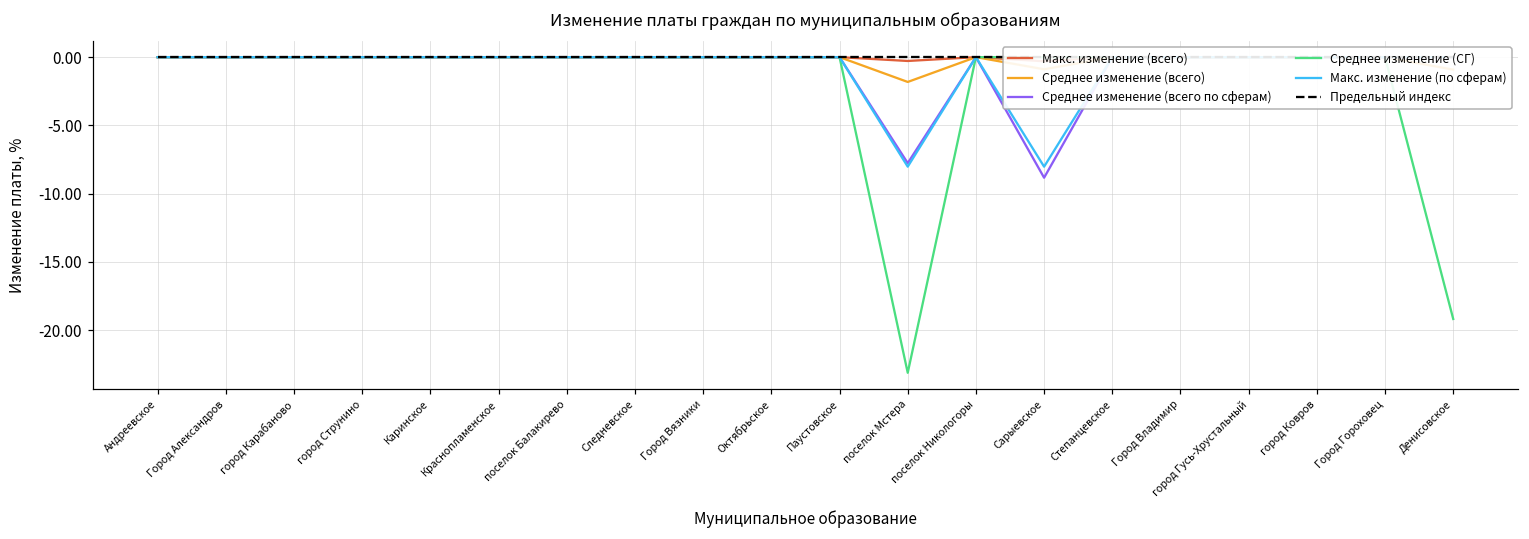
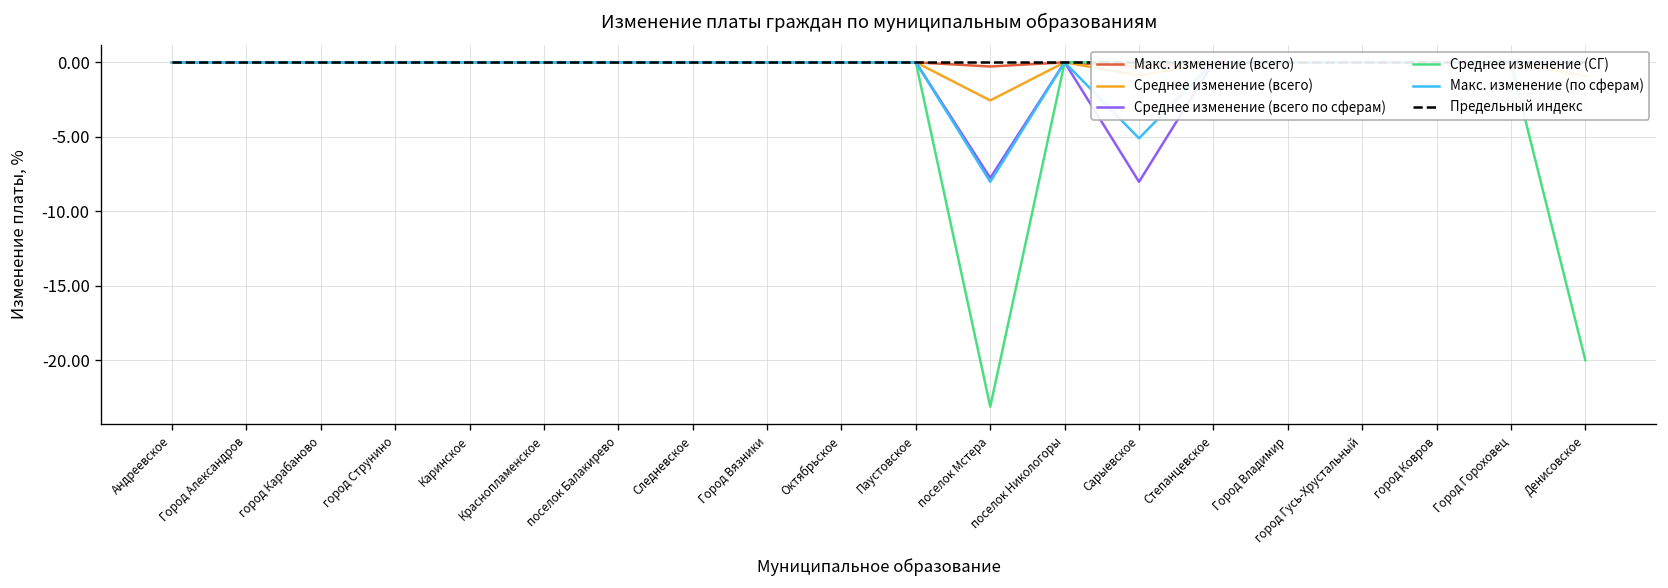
  {
    "Макс. изменение (всего)": {
      "поселок Мстера": -0.3
    },
    "Среднее изменение (всего)": {
-     "поселок Мстера": -1.8
+     "поселок Мстера": -2.6
    },
    "Среднее изменение (всего по сферам)": {
      "поселок Мстера": -7.8,
-     "Сарыевское": -8.8
+     "Сарыевское": -8.0
    },
    "Среднее изменение (СГ)": {
      "поселок Мстера": -23.1,
-     "Денисовское": -19.2
+     "Денисовское": -20.0
    },
    "Макс. изменение (по сферам)": {
      "поселок Мстера": -8.0,
-     "Сарыевское": -8.0
+     "Сарыевское": -5.1
    },
    "Предельный индекс": {
      "поселок Мстера": 0.0
    }
  }
